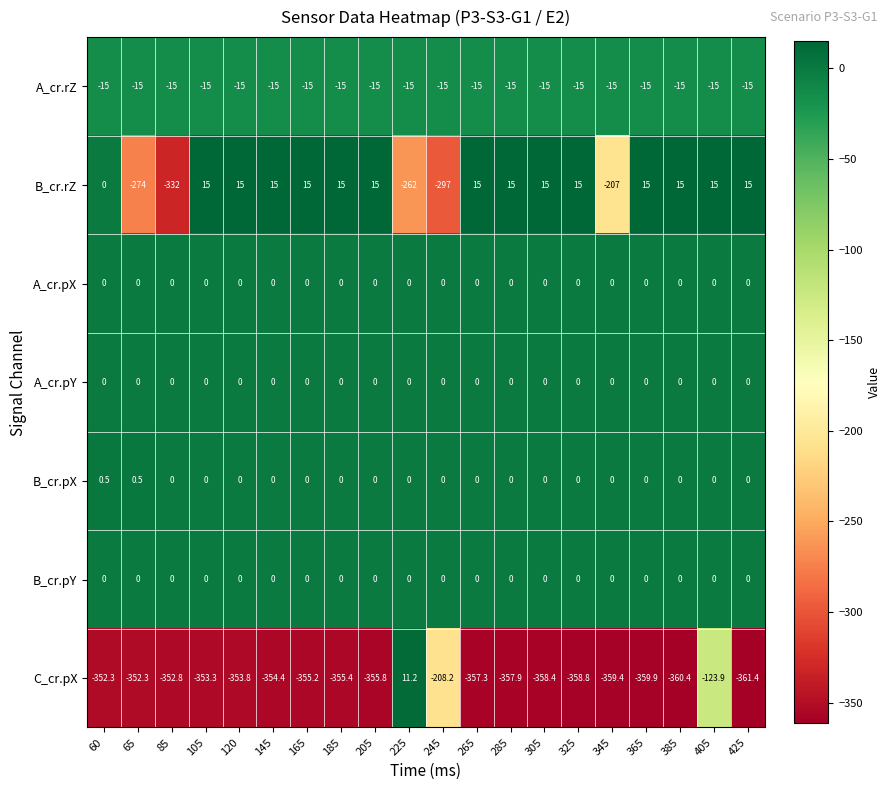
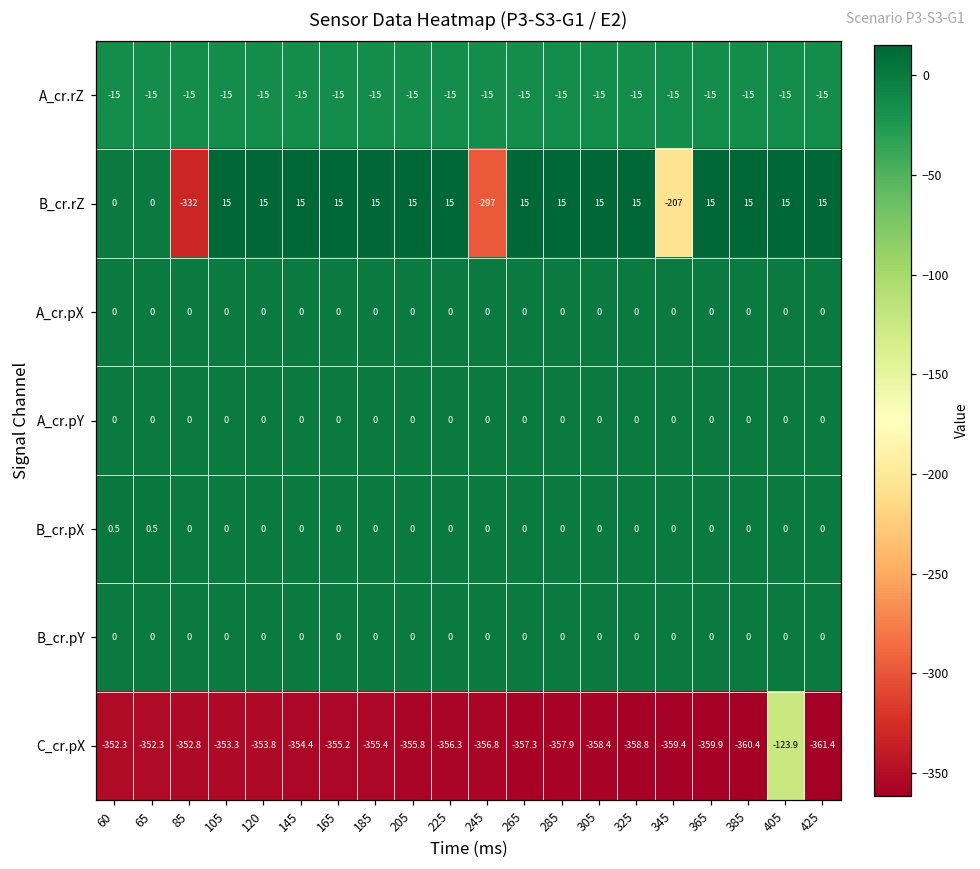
  {
    "A_cr.rZ": {
      "60": -15,
      "65": -15,
      "85": -15,
      "105": -15,
      "120": -15,
      "145": -15,
      "165": -15,
      "185": -15,
      "205": -15,
      "225": -15,
      "245": -15,
      "265": -15,
      "285": -15,
      "305": -15,
      "325": -15,
      "345": -15,
      "365": -15,
      "385": -15,
      "405": -15,
      "425": -15
    },
    "B_cr.rZ": {
      "60": 0,
-     "65": -274,
+     "65": 0,
      "85": -332,
      "105": 15,
      "120": 15,
      "145": 15,
      "165": 15,
      "185": 15,
      "205": 15,
-     "225": -262,
+     "225": 15,
      "245": -297,
      "265": 15,
      "285": 15,
      "305": 15,
      "325": 15,
      "345": -207,
      "365": 15,
      "385": 15,
      "405": 15,
      "425": 15
    },
    "A_cr.pX": {
      "60": 0,
      "65": 0,
      "85": 0,
      "105": 0,
      "120": 0,
      "145": 0,
      "165": 0,
      "185": 0,
      "205": 0,
      "225": 0,
      "245": 0,
      "265": 0,
      "285": 0,
      "305": 0,
      "325": 0,
      "345": 0,
      "365": 0,
      "385": 0,
      "405": 0,
      "425": 0
    },
    "A_cr.pY": {
      "60": 0,
      "65": 0,
      "85": 0,
      "105": 0,
      "120": 0,
      "145": 0,
      "165": 0,
      "185": 0,
      "205": 0,
      "225": 0,
      "245": 0,
      "265": 0,
      "285": 0,
      "305": 0,
      "325": 0,
      "345": 0,
      "365": 0,
      "385": 0,
      "405": 0,
      "425": 0
    },
    "B_cr.pX": {
      "60": 0.5,
      "65": 0.5,
      "85": 0,
      "105": 0,
      "120": 0,
      "145": 0,
      "165": 0,
      "185": 0,
      "205": 0,
      "225": 0,
      "245": 0,
      "265": 0,
      "285": 0,
      "305": 0,
      "325": 0,
      "345": 0,
      "365": 0,
      "385": 0,
      "405": 0,
      "425": 0
    },
    "B_cr.pY": {
      "60": 0,
      "65": 0,
      "85": 0,
      "105": 0,
      "120": 0,
      "145": 0,
      "165": 0,
      "185": 0,
      "205": 0,
      "225": 0,
      "245": 0,
      "265": 0,
      "285": 0,
      "305": 0,
      "325": 0,
      "345": 0,
      "365": 0,
      "385": 0,
      "405": 0,
      "425": 0
    },
    "C_cr.pX": {
      "60": -352.3,
      "65": -352.3,
      "85": -352.8,
      "105": -353.3,
      "120": -353.8,
      "145": -354.4,
      "165": -355.2,
      "185": -355.4,
      "205": -355.8,
-     "225": 11.2,
-     "245": -208.2,
+     "225": -356.3,
+     "245": -356.8,
      "265": -357.3,
      "285": -357.9,
      "305": -358.4,
      "325": -358.8,
      "345": -359.4,
      "365": -359.9,
      "385": -360.4,
      "405": -123.9,
      "425": -361.4
    }
  }
